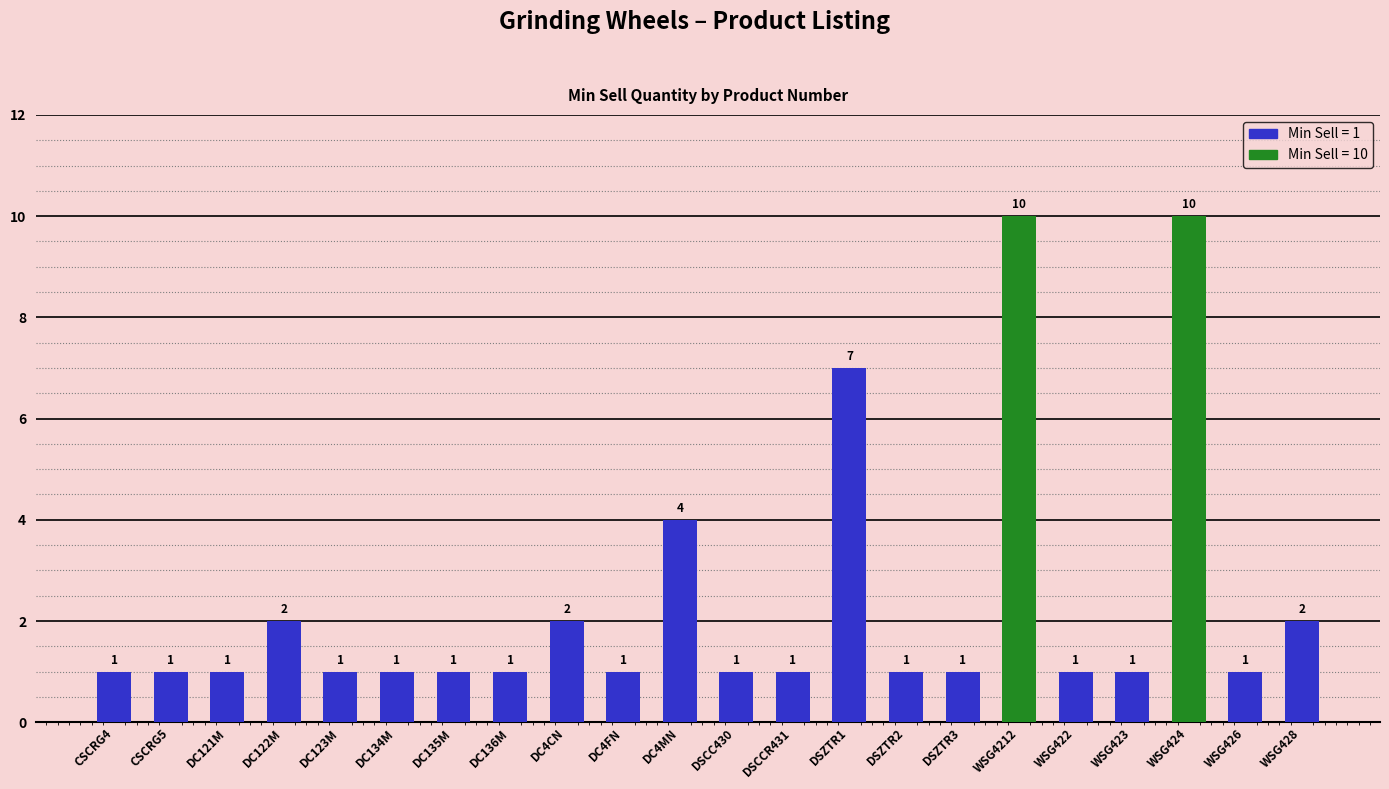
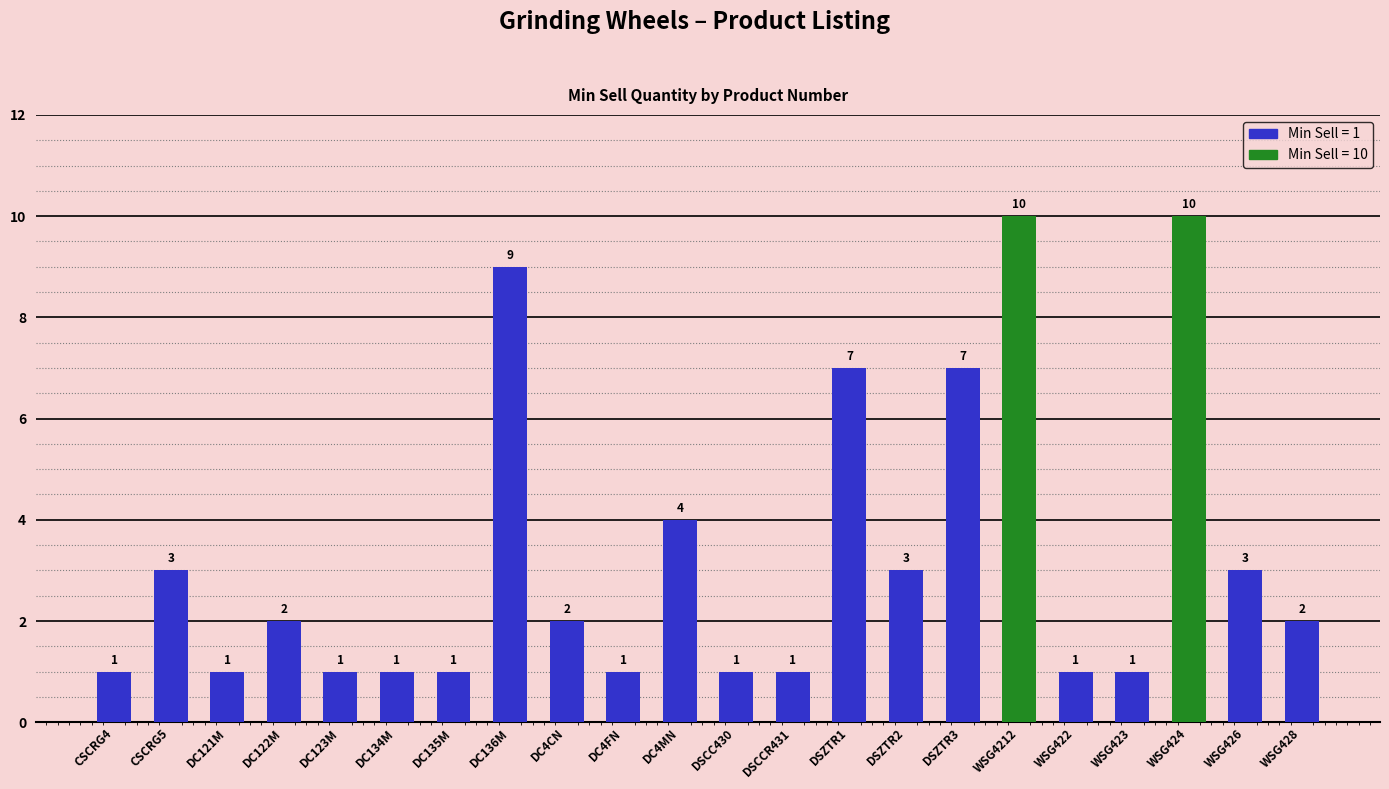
  {
    "CSCRG4": 1,
-   "CSCRG5": 1,
+   "CSCRG5": 3,
    "DC121M": 1,
    "DC122M": 2,
    "DC123M": 1,
    "DC134M": 1,
    "DC135M": 1,
-   "DC136M": 1,
+   "DC136M": 9,
    "DC4CN": 2,
    "DC4FN": 1,
    "DC4MN": 4,
    "DSCC430": 1,
    "DSCCR431": 1,
    "DSZTR1": 7,
-   "DSZTR2": 1,
-   "DSZTR3": 1,
+   "DSZTR2": 3,
+   "DSZTR3": 7,
    "WSG4212": 10,
    "WSG422": 1,
    "WSG423": 1,
    "WSG424": 10,
-   "WSG426": 1,
+   "WSG426": 3,
    "WSG428": 2
  }
